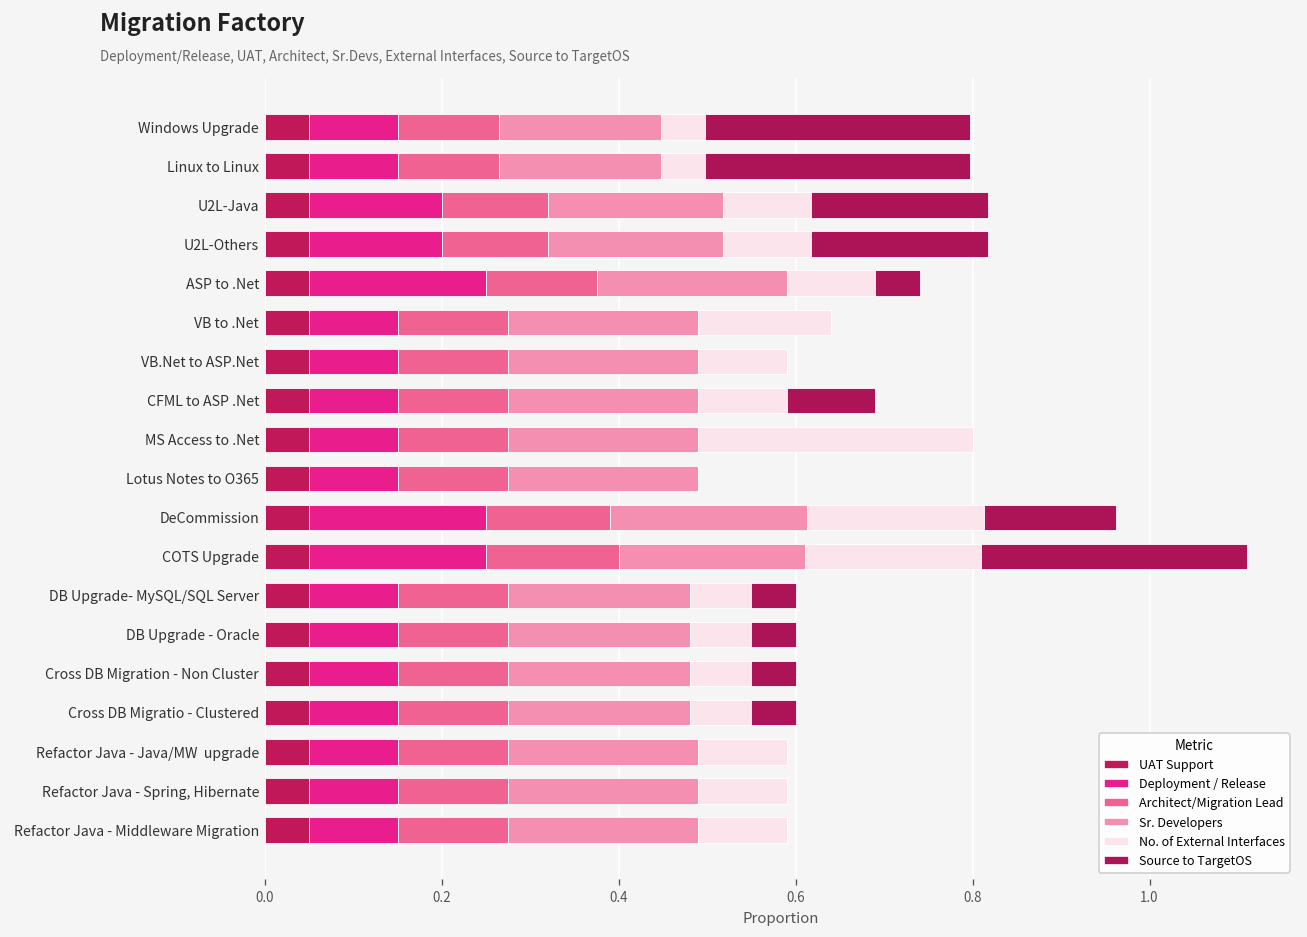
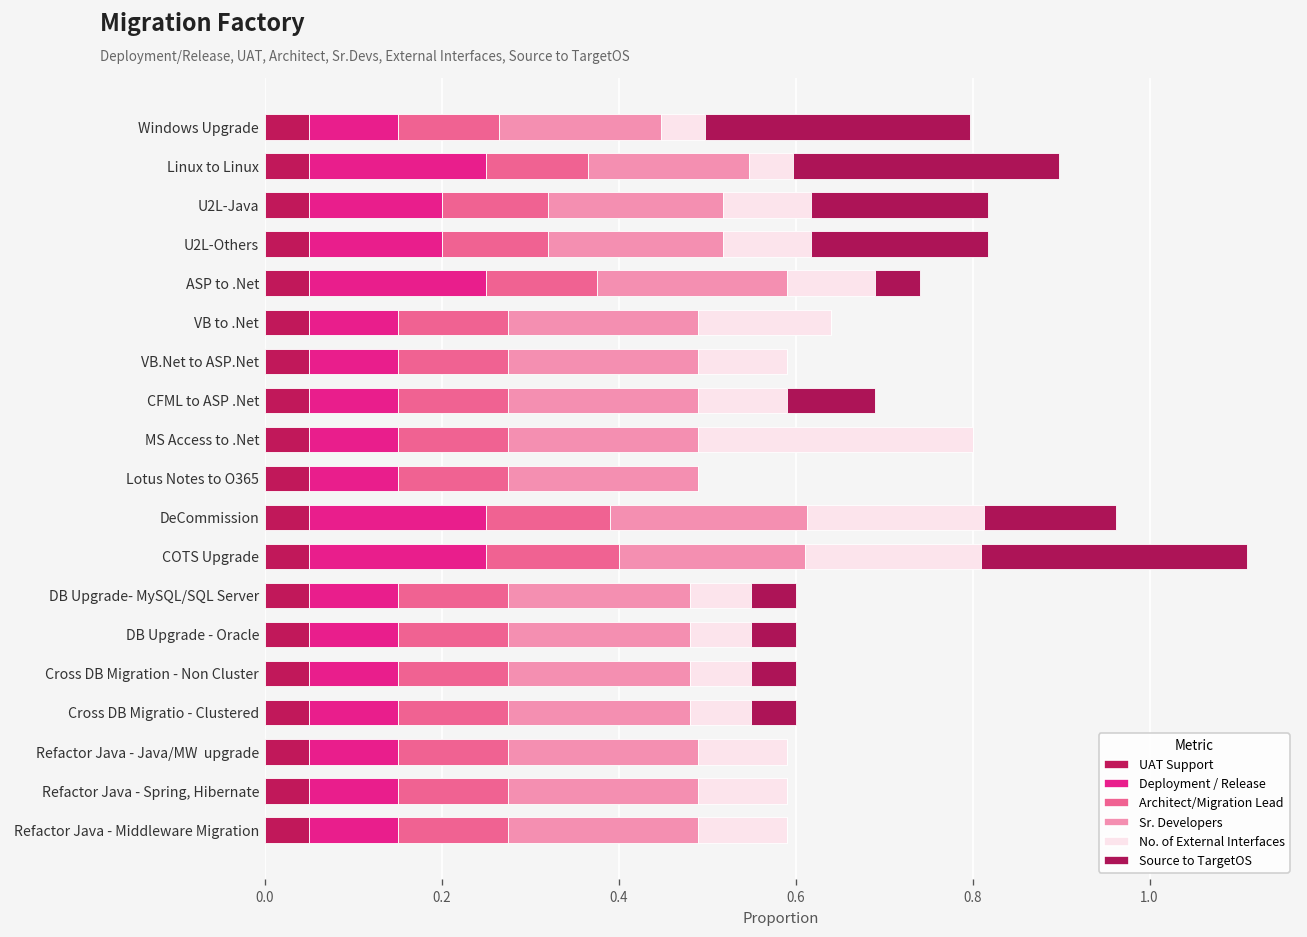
  {
    "Deployment / Release": {
      "Windows Upgrade": 0.1,
-     "Linux to Linux": 0.1,
+     "Linux to Linux": 0.2,
      "U2L-Java": 0.15,
      "U2L-Others": 0.15,
      "ASP to .Net": 0.2,
      "VB to .Net": 0.1,
      "VB.Net to ASP.Net": 0.1,
      "CFML to ASP .Net": 0.1,
      "MS Access to .Net": 0.1,
      "Lotus Notes to O365": 0.1,
      "DeCommission": 0.2,
      "COTS Upgrade": 0.2,
      "DB Upgrade- MySQL/SQL Server": 0.1,
      "DB Upgrade - Oracle": 0.1,
      "Cross DB Migration - Non Cluster": 0.1,
      "Cross DB Migratio - Clustered": 0.1,
      "Refactor Java - Java/MW upgrade": 0.1,
      "Refactor Java - Spring, Hibernate": 0.1,
      "Refactor Java - Middleware Migration": 0.1
    },
    "No. of External Interfaces": {
      "Windows Upgrade": 0.05,
      "Linux to Linux": 0.05,
      "U2L-Java": 0.1,
      "U2L-Others": 0.1,
      "ASP to .Net": 0.1,
      "VB to .Net": 0.15,
      "VB.Net to ASP.Net": 0.1,
      "CFML to ASP .Net": 0.1,
      "MS Access to .Net": 0.31,
      "Lotus Notes to O365": 0.0,
      "DeCommission": 0.2,
      "COTS Upgrade": 0.2,
      "DB Upgrade- MySQL/SQL Server": 0.07,
      "DB Upgrade - Oracle": 0.07,
      "Cross DB Migration - Non Cluster": 0.07,
      "Cross DB Migratio - Clustered": 0.07,
      "Refactor Java - Java/MW upgrade": 0.1,
      "Refactor Java - Spring, Hibernate": 0.1,
      "Refactor Java - Middleware Migration": 0.1
    }
  }
